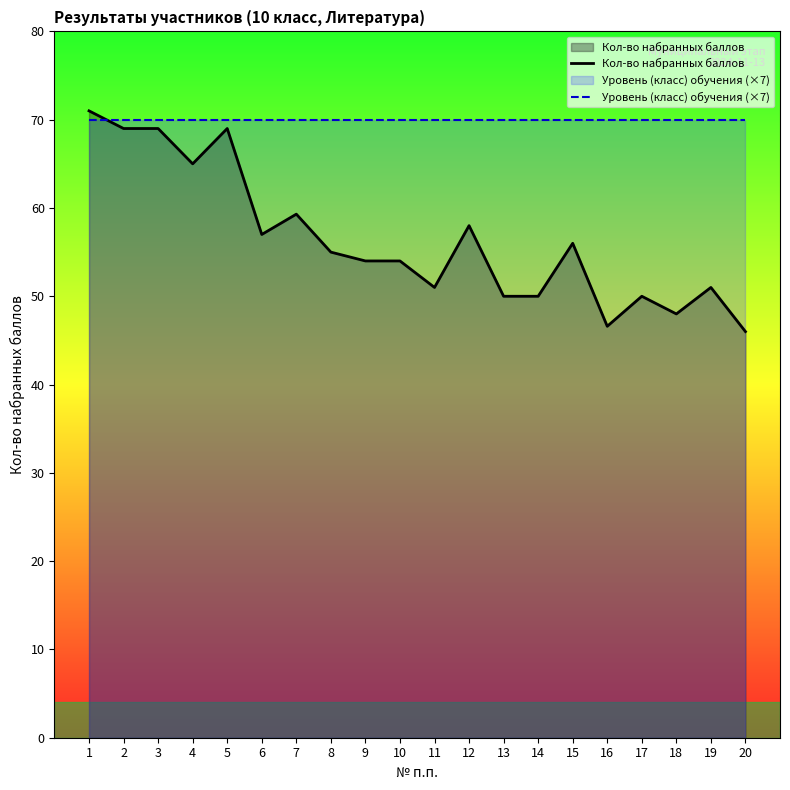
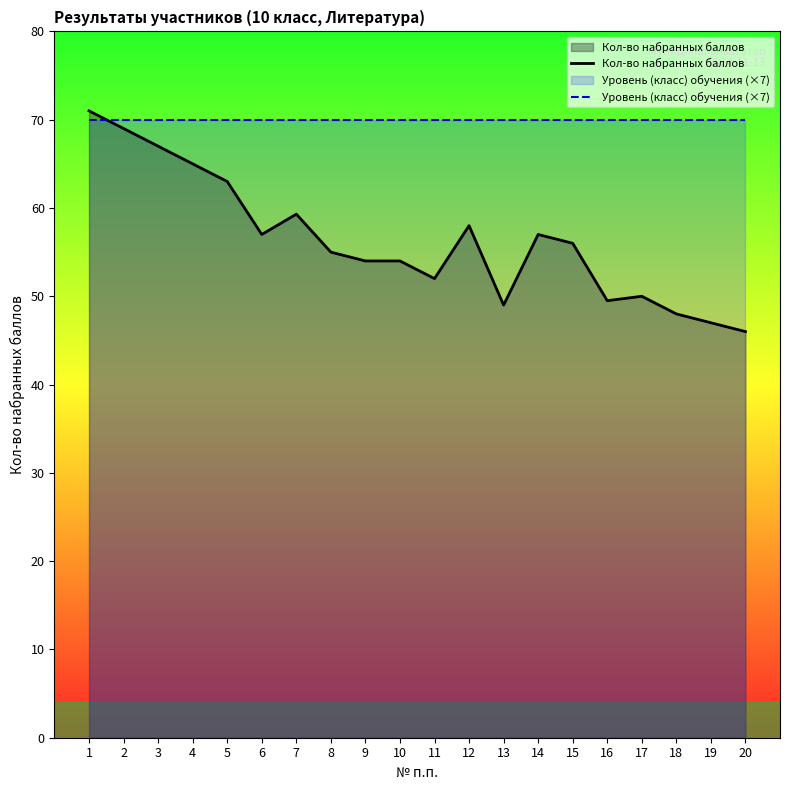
  {
    "Кол-во набранных баллов": {
      "1": 71,
      "2": 69,
-     "3": 69,
+     "3": 67,
      "4": 65,
-     "5": 69,
+     "5": 63,
      "6": 57,
      "7": 59,
      "8": 55,
      "9": 54,
      "10": 54,
-     "11": 51,
+     "11": 52,
      "12": 58,
-     "13": 50,
-     "14": 50,
+     "13": 49,
+     "14": 57,
      "15": 56,
-     "16": 47,
+     "16": 50,
      "17": 50,
      "18": 48,
-     "19": 51,
+     "19": 47,
      "20": 46
    }
  }
